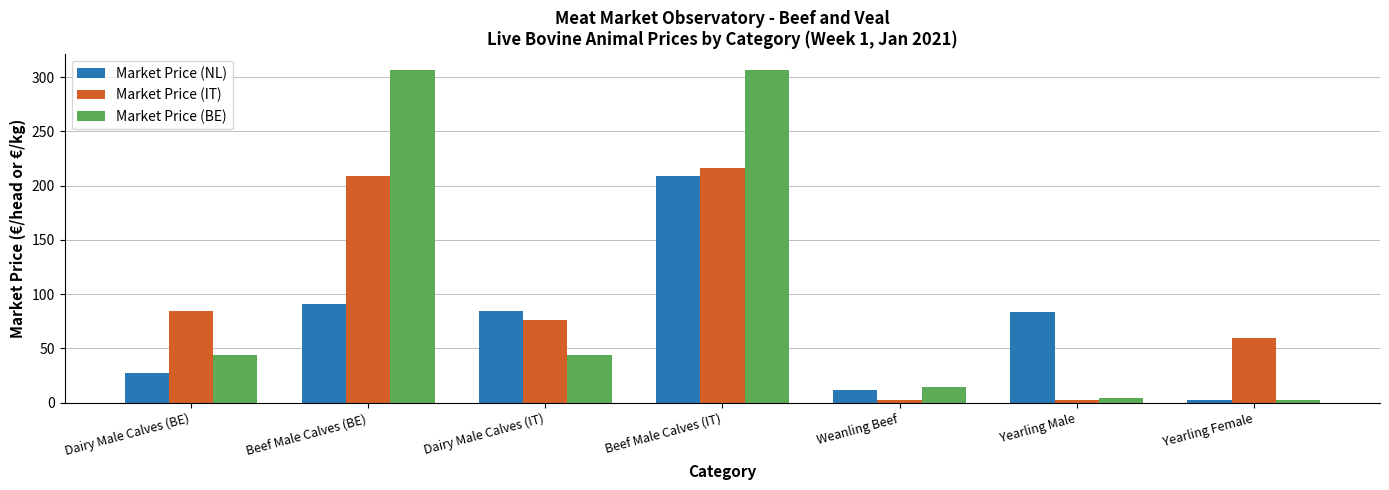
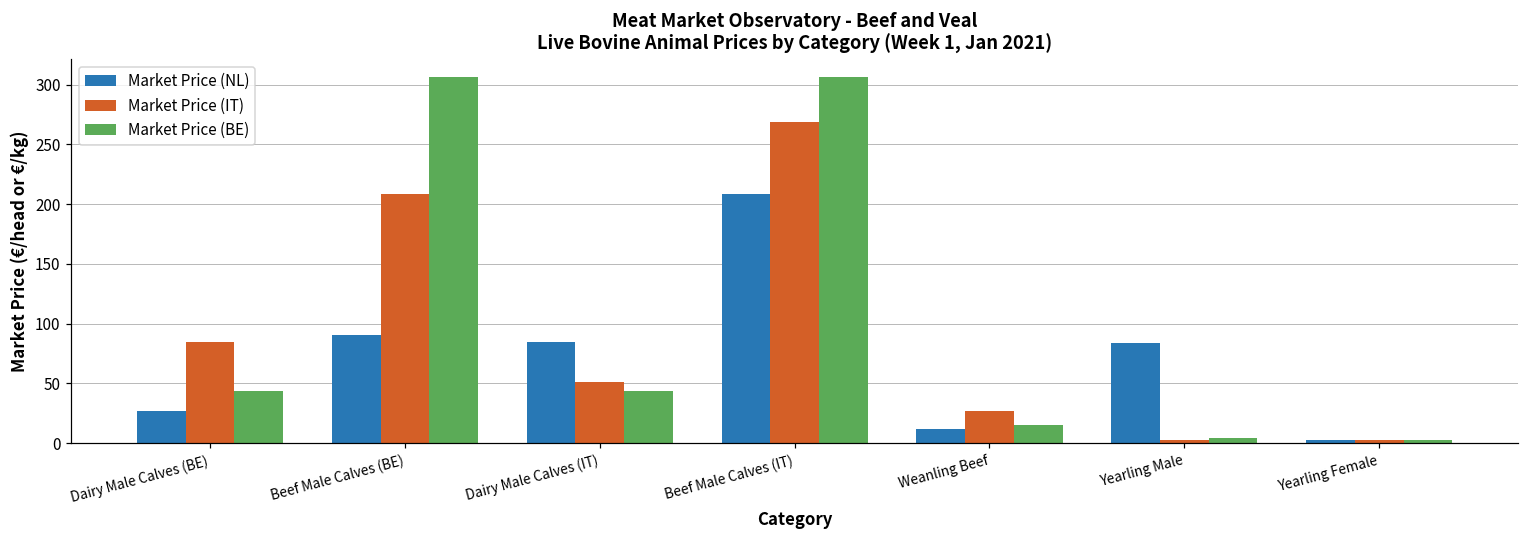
  {
    "Market Price (NL)": {
      "Dairy Male Calves (BE)": 27,
      "Beef Male Calves (BE)": 91,
      "Dairy Male Calves (IT)": 85,
      "Beef Male Calves (IT)": 209,
      "Weanling Beef": 11,
      "Yearling Male": 83,
      "Yearling Female": 3
    },
    "Market Price (IT)": {
      "Dairy Male Calves (BE)": 85,
      "Beef Male Calves (BE)": 209,
-     "Dairy Male Calves (IT)": 76,
-     "Beef Male Calves (IT)": 216,
-     "Weanling Beef": 3,
+     "Dairy Male Calves (IT)": 51,
+     "Beef Male Calves (IT)": 269,
+     "Weanling Beef": 27,
      "Yearling Male": 2,
-     "Yearling Female": 60
+     "Yearling Female": 3
    },
    "Market Price (BE)": {
      "Dairy Male Calves (BE)": 44,
      "Beef Male Calves (BE)": 306,
      "Dairy Male Calves (IT)": 44,
      "Beef Male Calves (IT)": 306,
      "Weanling Beef": 15,
      "Yearling Male": 4,
      "Yearling Female": 3
    }
  }
